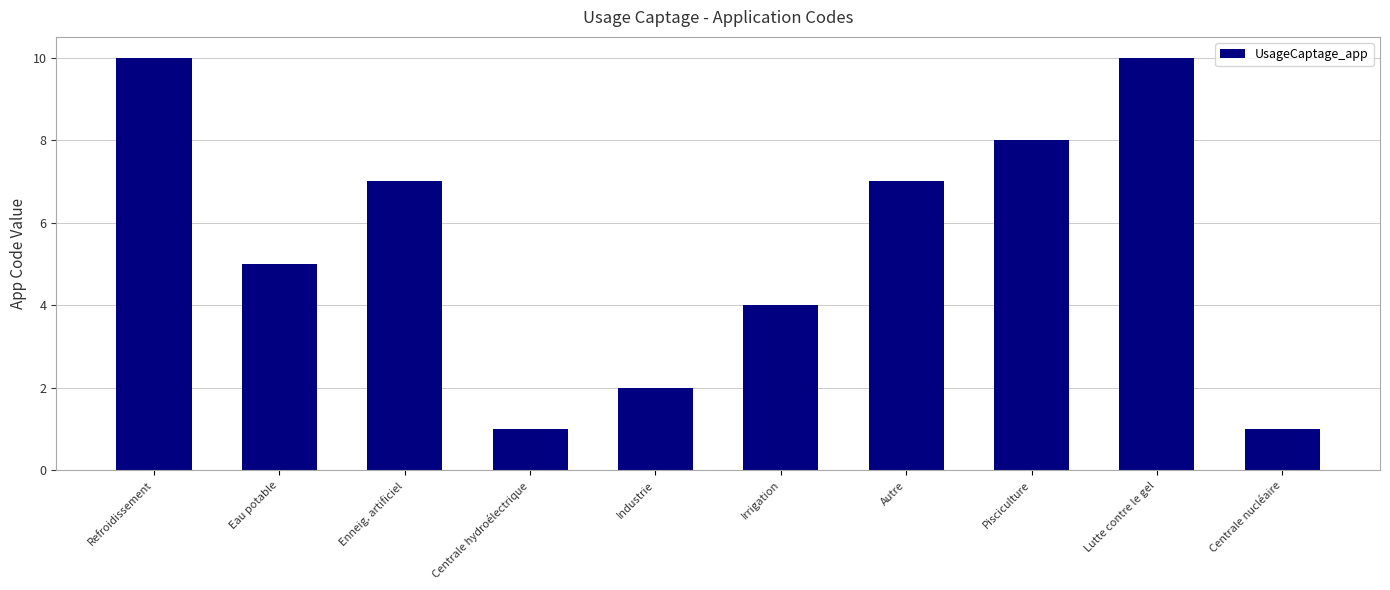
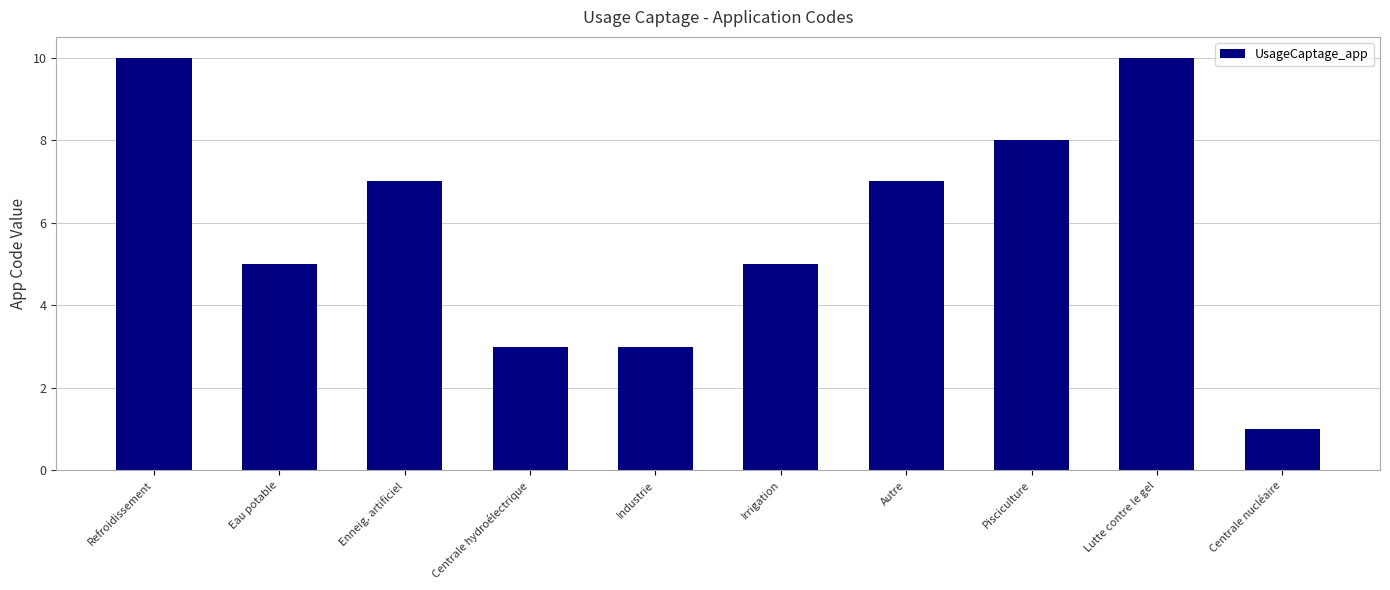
  {
    "Refroidissement": 10,
    "Eau potable": 5,
    "Enneig. artificiel": 7,
-   "Centrale hydroélectrique": 1,
-   "Industrie": 2,
-   "Irrigation": 4,
+   "Centrale hydroélectrique": 3,
+   "Industrie": 3,
+   "Irrigation": 5,
    "Autre": 7,
    "Pisciculture": 8,
    "Lutte contre le gel": 10,
    "Centrale nucléaire": 1
  }
